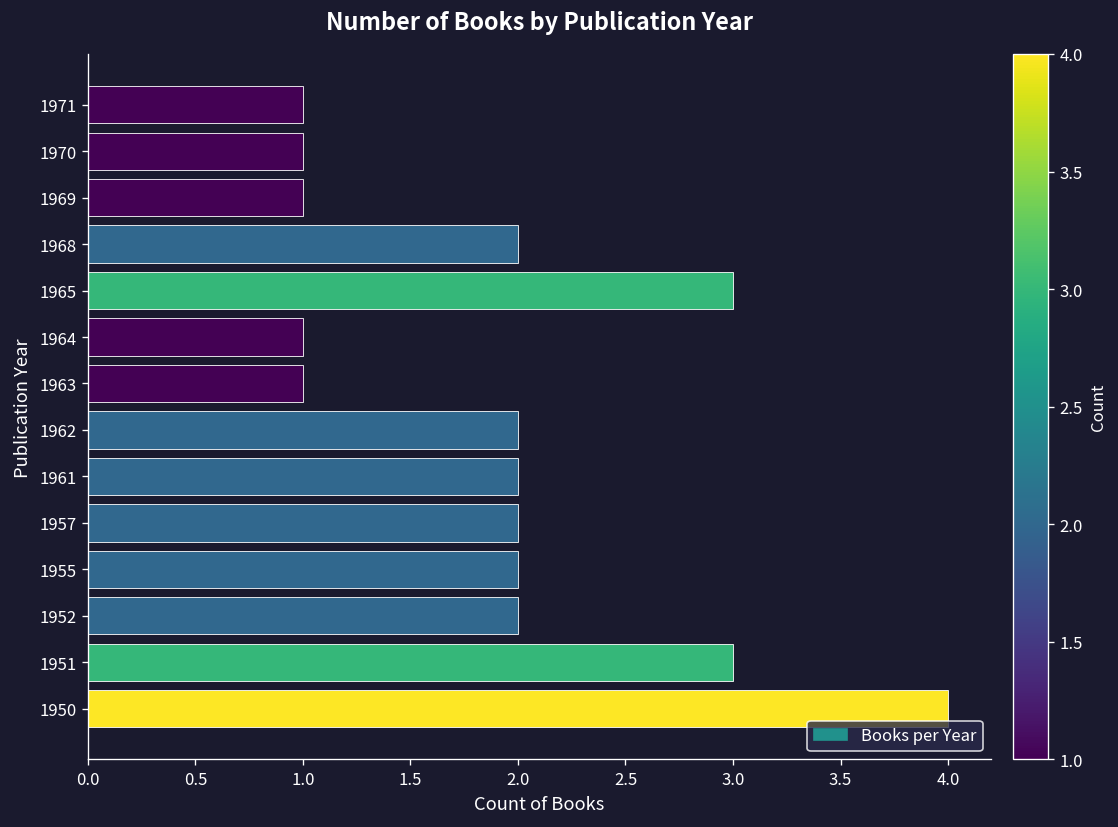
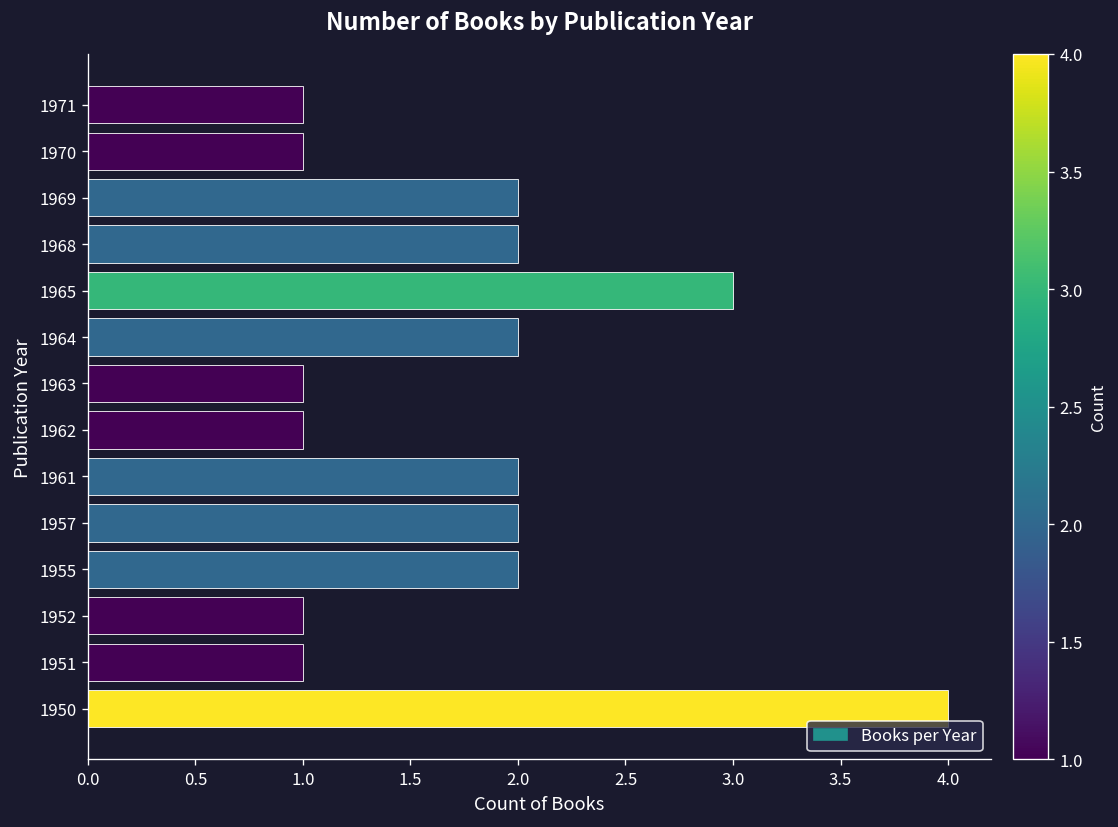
  {
    "1971": 1,
    "1970": 1,
-   "1969": 1,
+   "1969": 2,
    "1968": 2,
    "1965": 3,
-   "1964": 1,
+   "1964": 2,
    "1963": 1,
-   "1962": 2,
+   "1962": 1,
    "1961": 2,
    "1957": 2,
    "1955": 2,
-   "1952": 2,
-   "1951": 3,
+   "1952": 1,
+   "1951": 1,
    "1950": 4
  }
